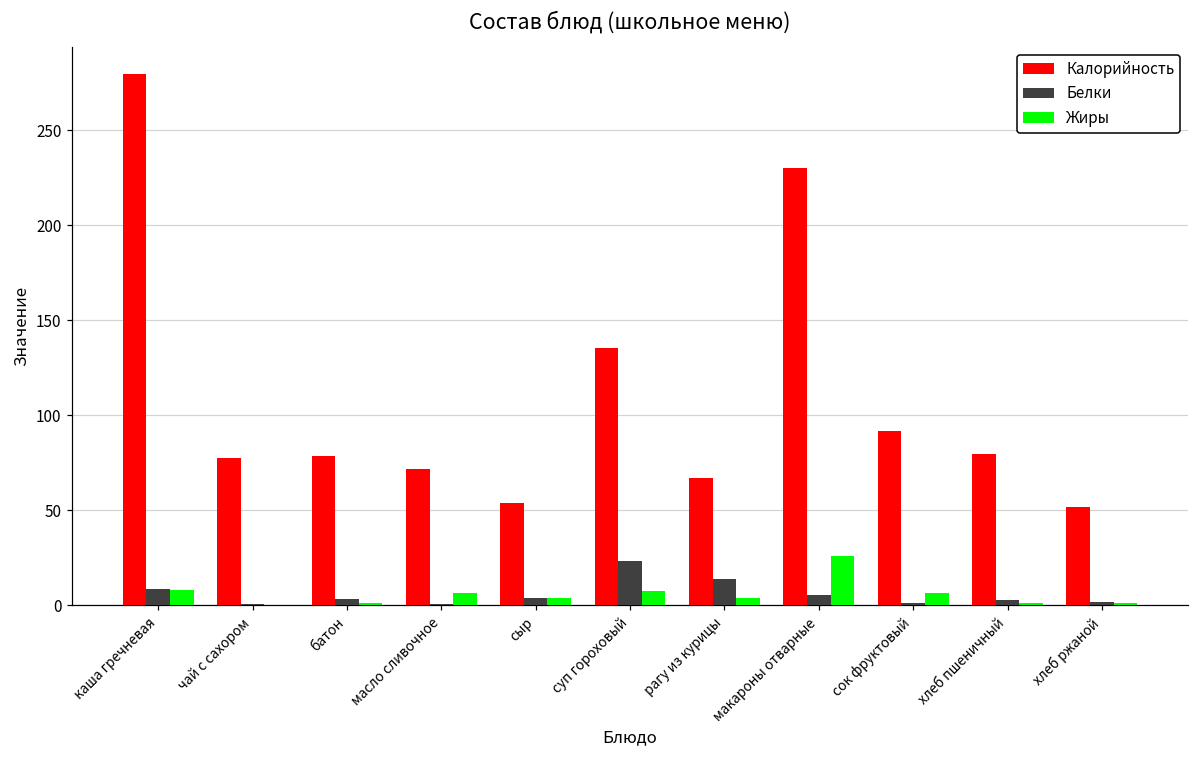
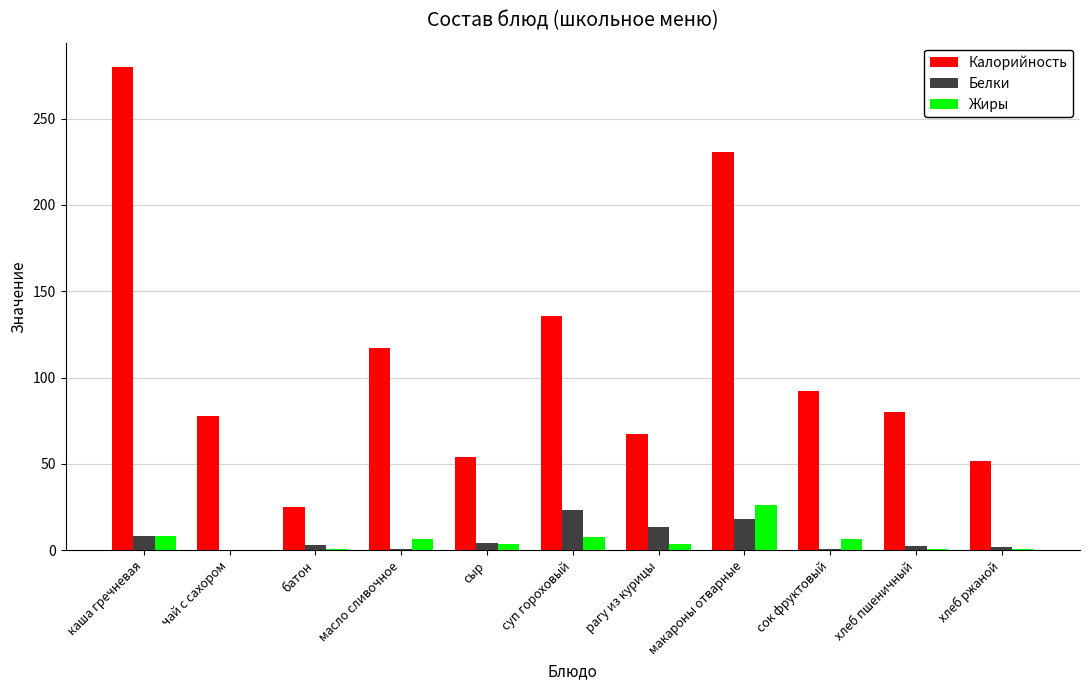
  {
    "Калорийность": {
      "каша гречневая": 280,
      "чай с сахором": 78,
-     "батон": 79,
-     "масло сливочное": 72,
+     "батон": 25,
+     "масло сливочное": 117,
      "сыр": 54,
      "суп гороховый": 136,
      "рагу из курицы": 67,
      "макароны отварные": 230,
      "сок фруктовый": 92,
      "хлеб пшеничный": 80,
      "хлеб ржаной": 52
    },
    "Белки": {
      "каша гречневая": 8,
      "батон": 3,
      "сыр": 4,
      "суп гороховый": 23,
      "рагу из курицы": 14,
-     "макароны отварные": 6,
+     "макароны отварные": 18,
      "хлеб пшеничный": 3,
      "хлеб ржаной": 2
    },
    "Жиры": {
      "каша гречневая": 8,
      "масло сливочное": 7,
      "сыр": 4,
      "суп гороховый": 8,
      "рагу из курицы": 4,
      "макароны отварные": 26,
      "сок фруктовый": 6
    }
  }
